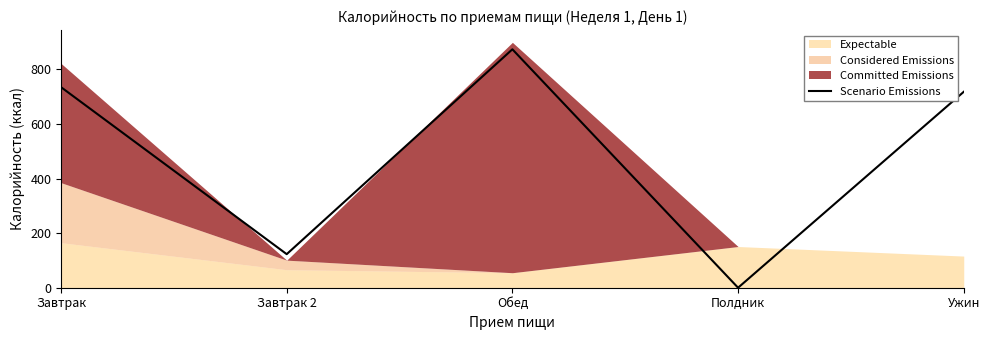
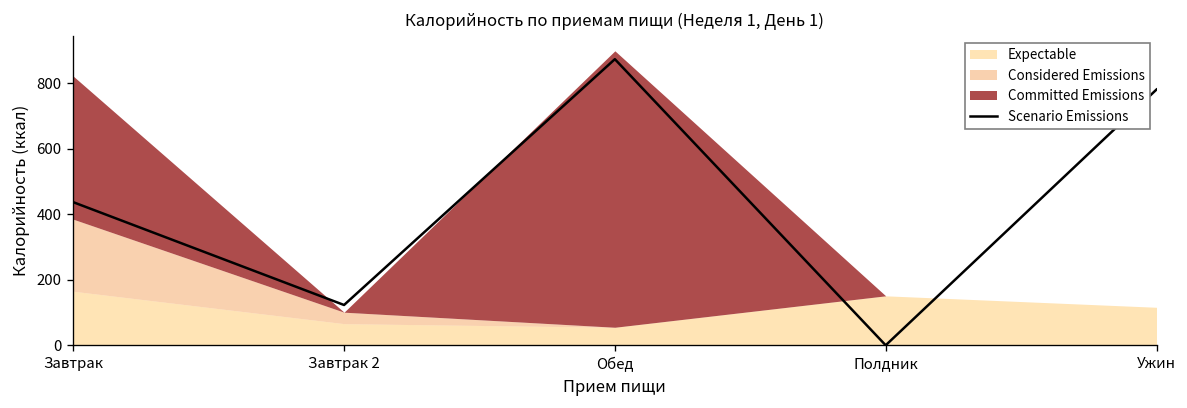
  {
    "Scenario Emissions": {
-     "Завтрак": 740,
+     "Завтрак": 440,
      "Завтрак 2": 120,
      "Обед": 870,
      "Полдник": 0,
-     "Ужин": 720
+     "Ужин": 780
    },
    "Committed Emissions": {
      "Завтрак": 440,
      "Обед": 840
    }
  }
